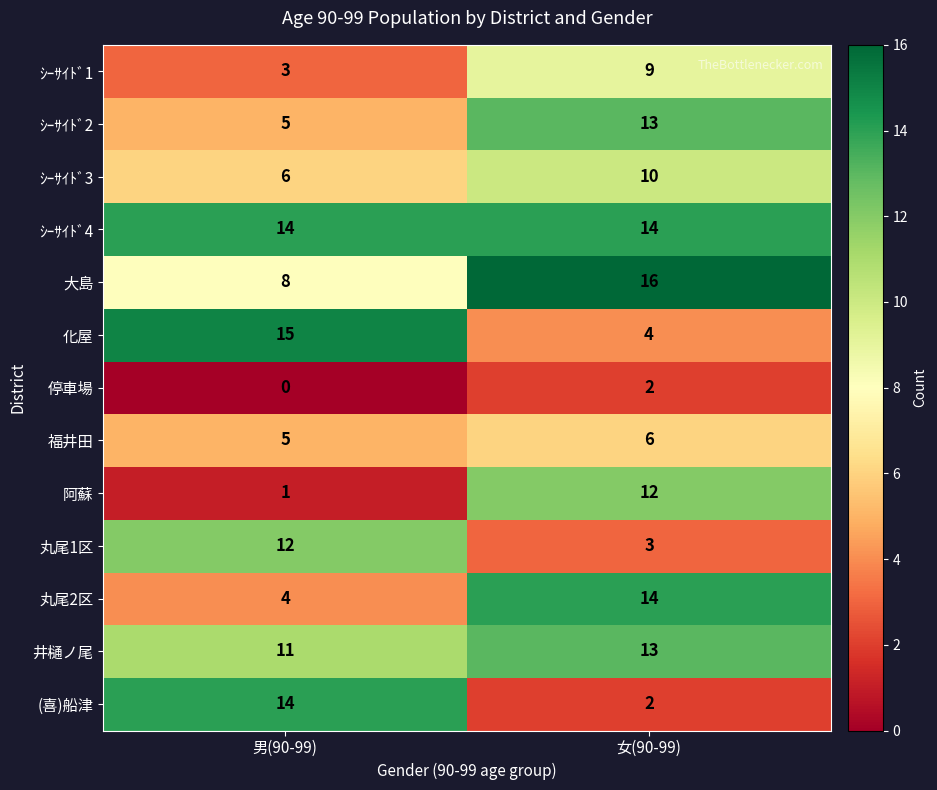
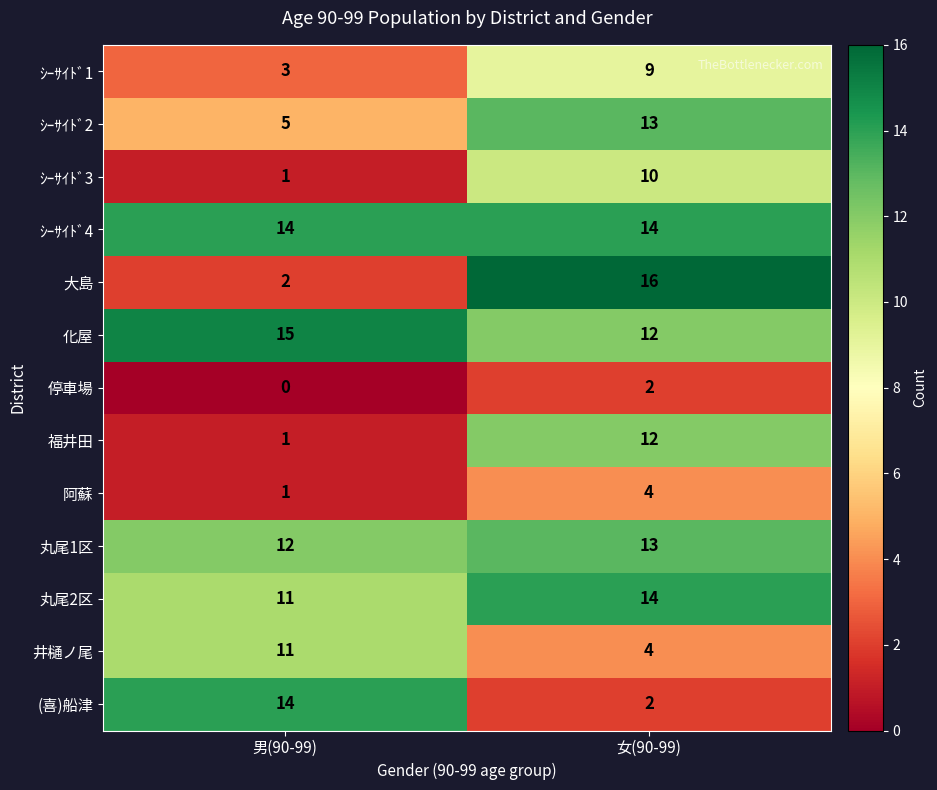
  {
    "ｼｰｻｲﾄﾞ1": {
      "男(90-99)": 3
    },
    "ｼｰｻｲﾄﾞ2": {
      "男(90-99)": 5,
      "女(90-99)": 13
    },
    "ｼｰｻｲﾄﾞ3": {
-     "男(90-99)": 6,
+     "男(90-99)": 1,
      "女(90-99)": 10
    },
    "ｼｰｻｲﾄﾞ4": {
      "男(90-99)": 14,
      "女(90-99)": 14
    },
    "大島": {
-     "男(90-99)": 8,
+     "男(90-99)": 2,
      "女(90-99)": 16
    },
    "化屋": {
      "男(90-99)": 15,
-     "女(90-99)": 4
+     "女(90-99)": 12
    },
    "停車場": {
      "男(90-99)": 0,
      "女(90-99)": 2
    },
    "福井田": {
-     "男(90-99)": 5,
-     "女(90-99)": 6
+     "男(90-99)": 1,
+     "女(90-99)": 12
    },
    "阿蘇": {
      "男(90-99)": 1,
-     "女(90-99)": 12
+     "女(90-99)": 4
    },
    "丸尾1区": {
      "男(90-99)": 12,
-     "女(90-99)": 3
+     "女(90-99)": 13
    },
    "丸尾2区": {
-     "男(90-99)": 4,
+     "男(90-99)": 11,
      "女(90-99)": 14
    },
    "井樋ノ尾": {
      "男(90-99)": 11,
-     "女(90-99)": 13
+     "女(90-99)": 4
    },
    "(喜)船津": {
      "男(90-99)": 14,
      "女(90-99)": 2
    }
  }
